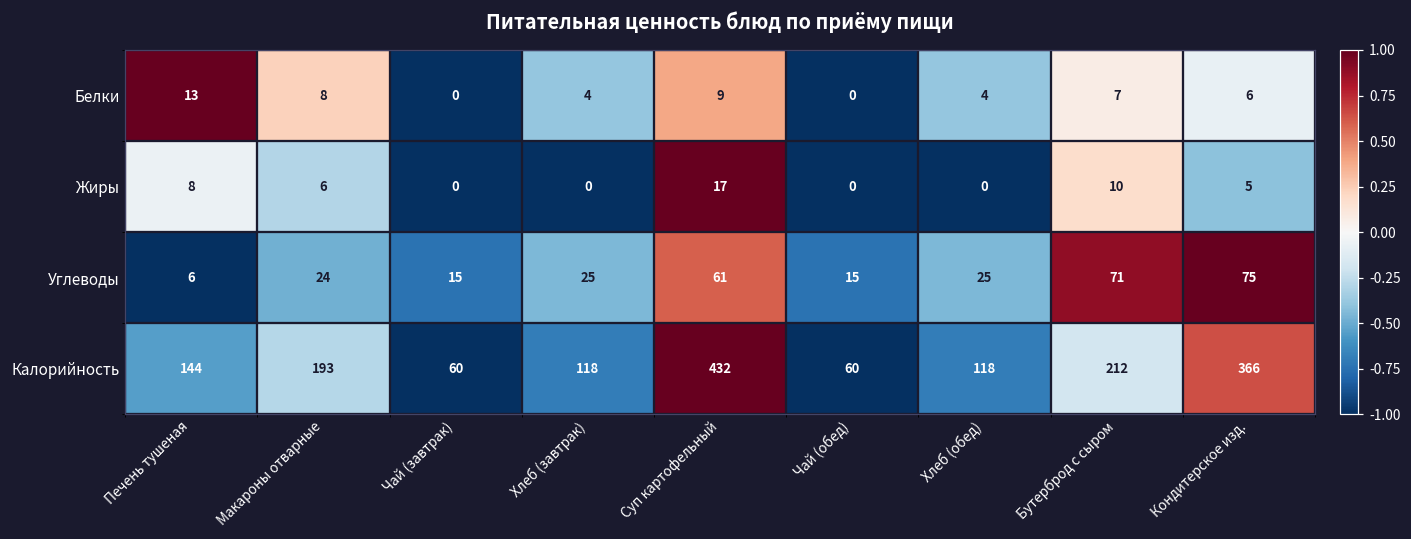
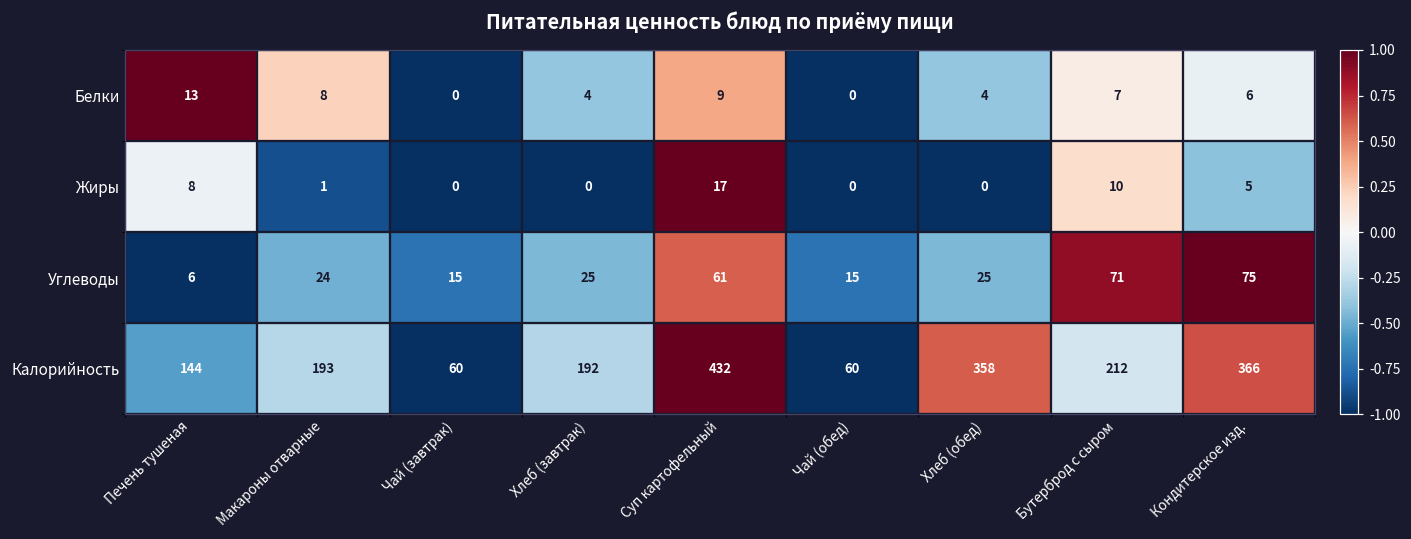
  {
    "Белки": {
      "Печень тушеная": 13,
      "Макароны отварные": 8,
      "Чай (завтрак)": 0,
      "Хлеб (завтрак)": 4,
      "Суп картофельный": 9,
      "Чай (обед)": 0,
      "Хлеб (обед)": 4,
      "Бутерброд с сыром": 7,
      "Кондитерское изд.": 6
    },
    "Жиры": {
      "Печень тушеная": 8,
-     "Макароны отварные": 6,
+     "Макароны отварные": 1,
      "Чай (завтрак)": 0,
      "Хлеб (завтрак)": 0,
      "Суп картофельный": 17,
      "Чай (обед)": 0,
      "Хлеб (обед)": 0,
      "Бутерброд с сыром": 10,
      "Кондитерское изд.": 5
    },
    "Углеводы": {
      "Печень тушеная": 6,
      "Макароны отварные": 24,
      "Чай (завтрак)": 15,
      "Хлеб (завтрак)": 25,
      "Суп картофельный": 61,
      "Чай (обед)": 15,
      "Хлеб (обед)": 25,
      "Бутерброд с сыром": 71,
      "Кондитерское изд.": 75
    },
    "Калорийность": {
      "Печень тушеная": 144,
      "Макароны отварные": 193,
      "Чай (завтрак)": 60,
-     "Хлеб (завтрак)": 118,
+     "Хлеб (завтрак)": 192,
      "Суп картофельный": 432,
      "Чай (обед)": 60,
-     "Хлеб (обед)": 118,
+     "Хлеб (обед)": 358,
      "Бутерброд с сыром": 212,
      "Кондитерское изд.": 366
    }
  }
